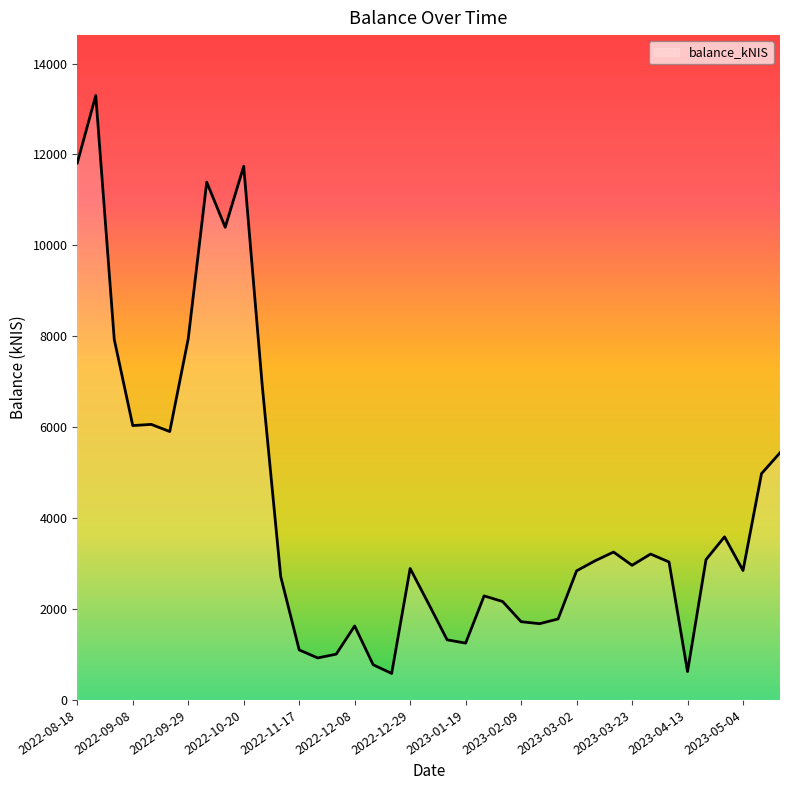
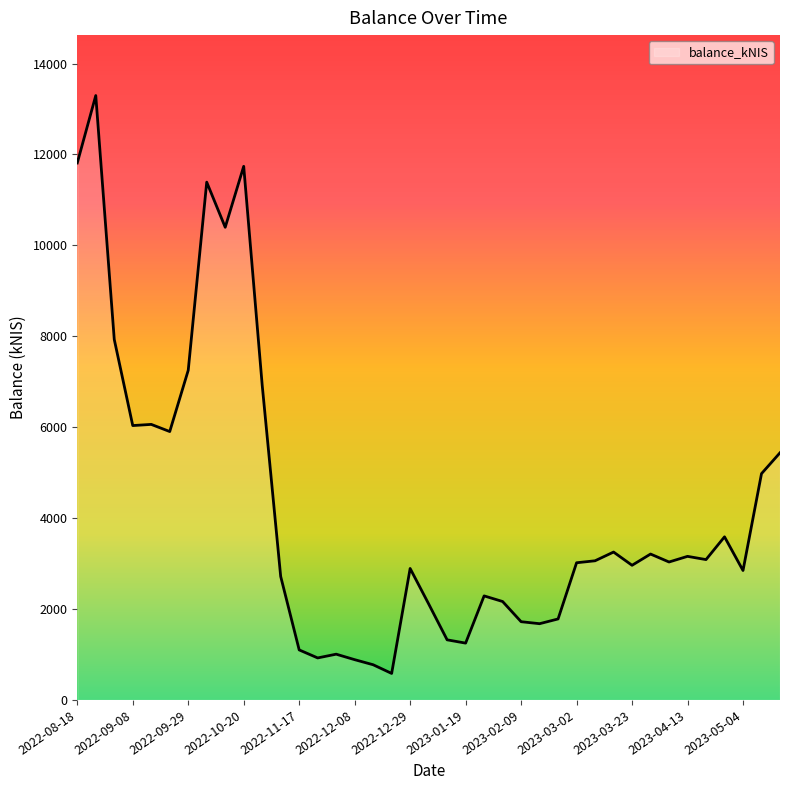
  {
    "2022-08-18": 11800,
    "2022-09-08": 6000,
-   "2022-09-29": 7900,
+   "2022-09-29": 7300,
    "2022-10-20": 11700,
    "2022-11-17": 1100,
-   "2022-12-08": 1600,
+   "2022-12-08": 900,
    "2022-12-29": 2900,
    "2023-01-19": 1200,
    "2023-02-09": 1700,
-   "2023-03-02": 2800,
+   "2023-03-02": 3000,
    "2023-03-23": 3000,
-   "2023-04-13": 600,
+   "2023-04-13": 3200,
    "2023-05-04": 2800
  }
